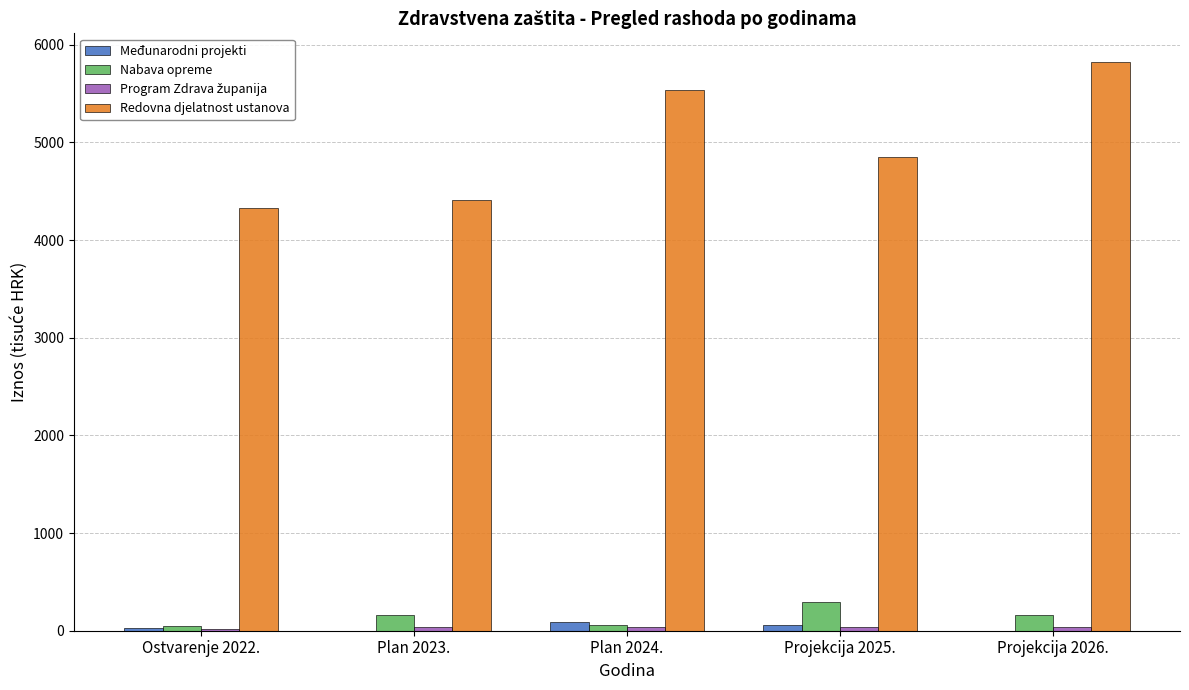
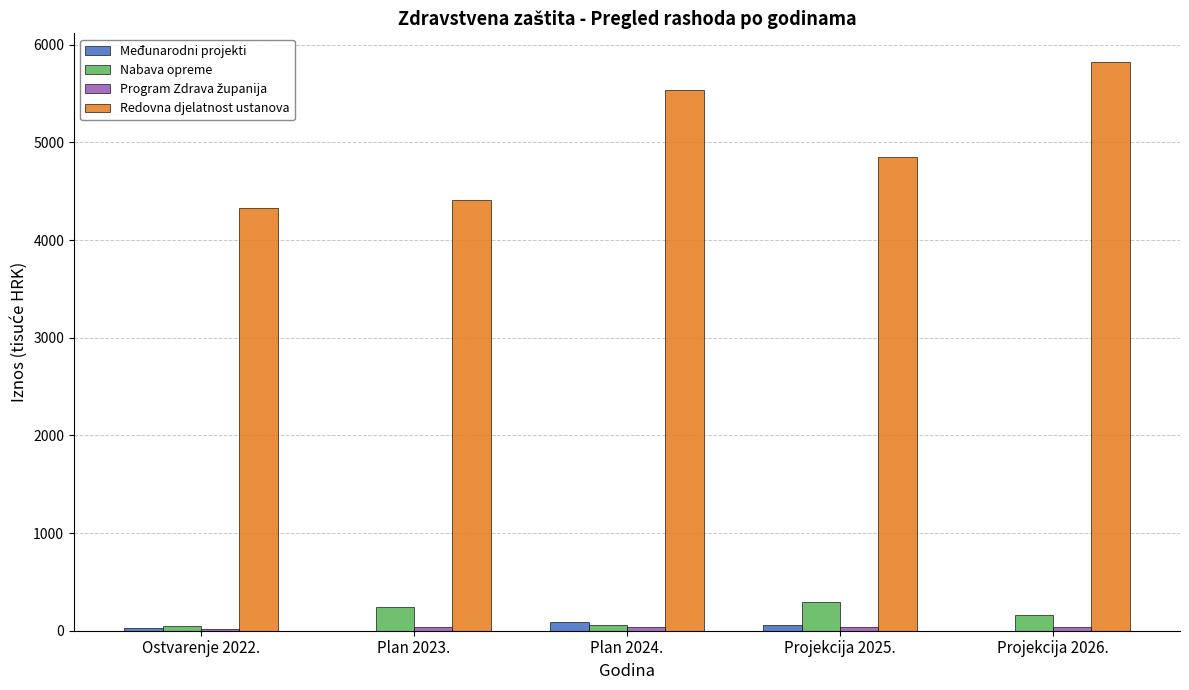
  {
    "Međunarodni projekti": {
      "Ostvarenje 2022.": 0,
      "Plan 2024.": 100,
      "Projekcija 2025.": 100,
      "Projekcija 2026.": 0
    },
    "Nabava opreme": {
      "Ostvarenje 2022.": 0,
-     "Plan 2023.": 160,
+     "Plan 2023.": 250,
      "Plan 2024.": 100,
      "Projekcija 2025.": 300,
      "Projekcija 2026.": 200
    },
    "Program Zdrava županija": {
      "Plan 2023.": 0,
      "Plan 2024.": 0,
      "Projekcija 2025.": 0,
      "Projekcija 2026.": 0
    },
    "Redovna djelatnost ustanova": {
      "Ostvarenje 2022.": 4300,
      "Plan 2023.": 4400,
      "Plan 2024.": 5500,
      "Projekcija 2025.": 4800,
      "Projekcija 2026.": 5800
    }
  }
